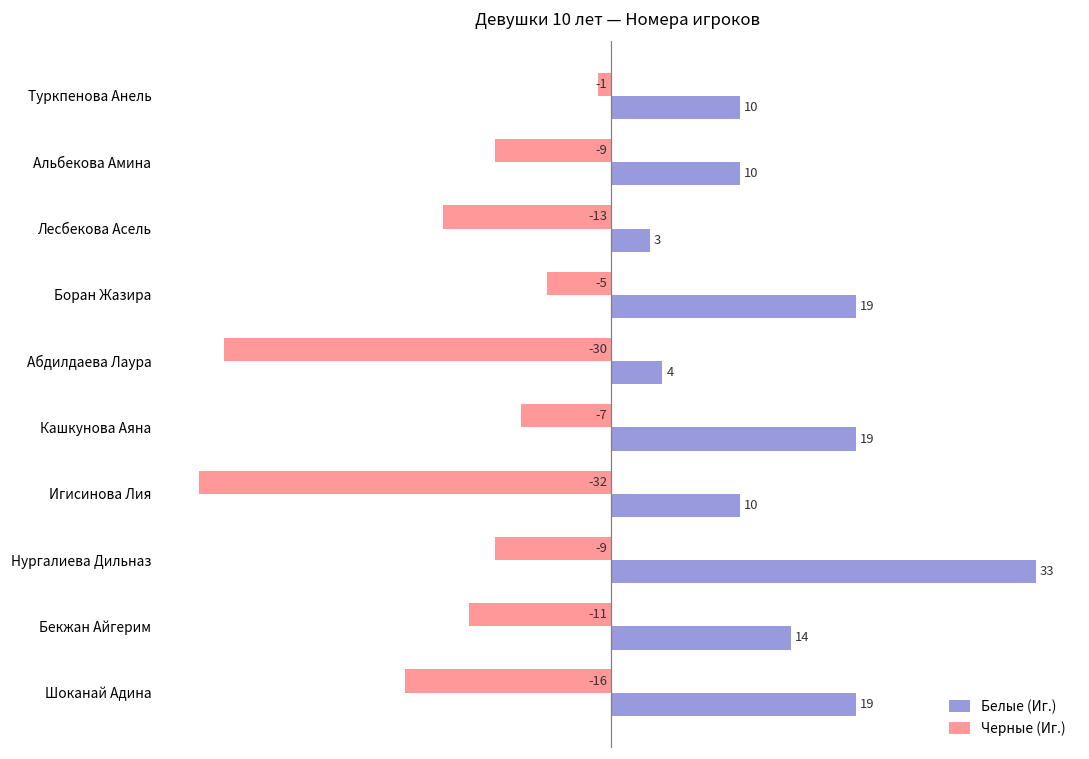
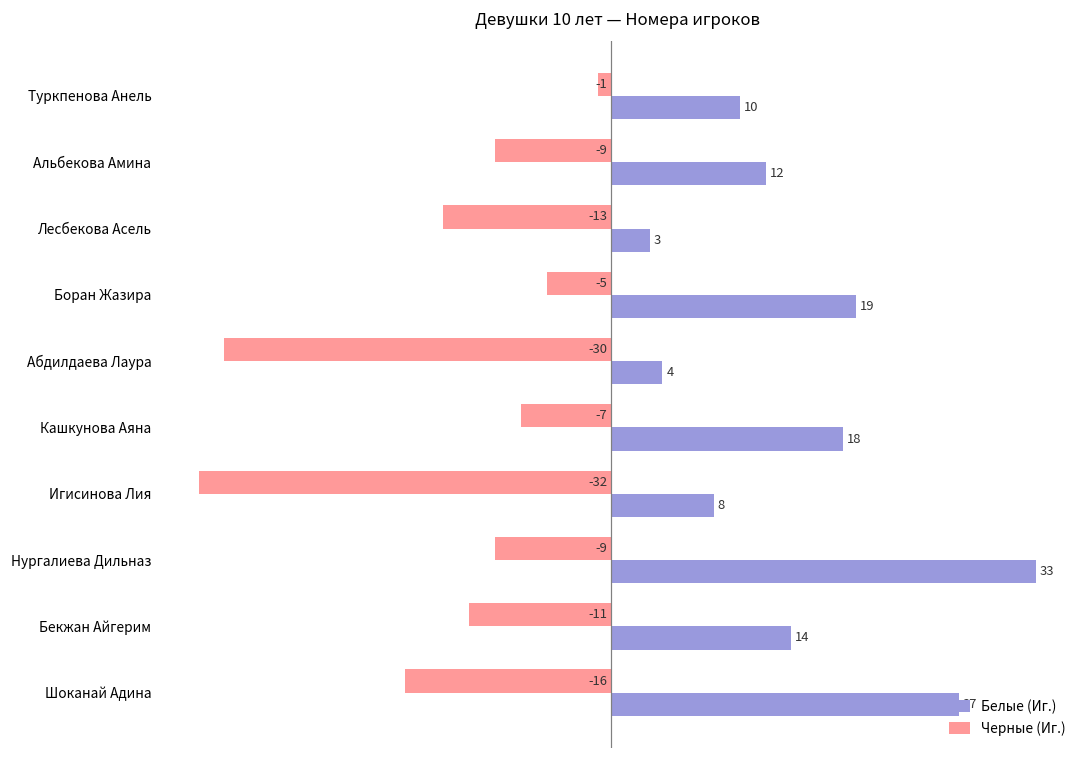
  {
    "Белые (Иг.)": {
      "Туркпенова Анель": 10,
-     "Альбекова Амина": 10,
+     "Альбекова Амина": 12,
      "Лесбекова Асель": 3,
      "Боран Жазира": 19,
      "Абдилдаева Лаура": 4,
-     "Кашкунова Аяна": 19,
-     "Игисинова Лия": 10,
+     "Кашкунова Аяна": 18,
+     "Игисинова Лия": 8,
      "Нургалиева Дильназ": 33,
      "Бекжан Айгерим": 14,
-     "Шоканай Адина": 19
+     "Шоканай Адина": 27
    },
    "Черные (Иг.)": {
      "Туркпенова Анель": -1,
      "Альбекова Амина": -9,
      "Лесбекова Асель": -13,
      "Боран Жазира": -5,
      "Абдилдаева Лаура": -30,
      "Кашкунова Аяна": -7,
      "Игисинова Лия": -32,
      "Нургалиева Дильназ": -9,
      "Бекжан Айгерим": -11,
      "Шоканай Адина": -16
    }
  }
